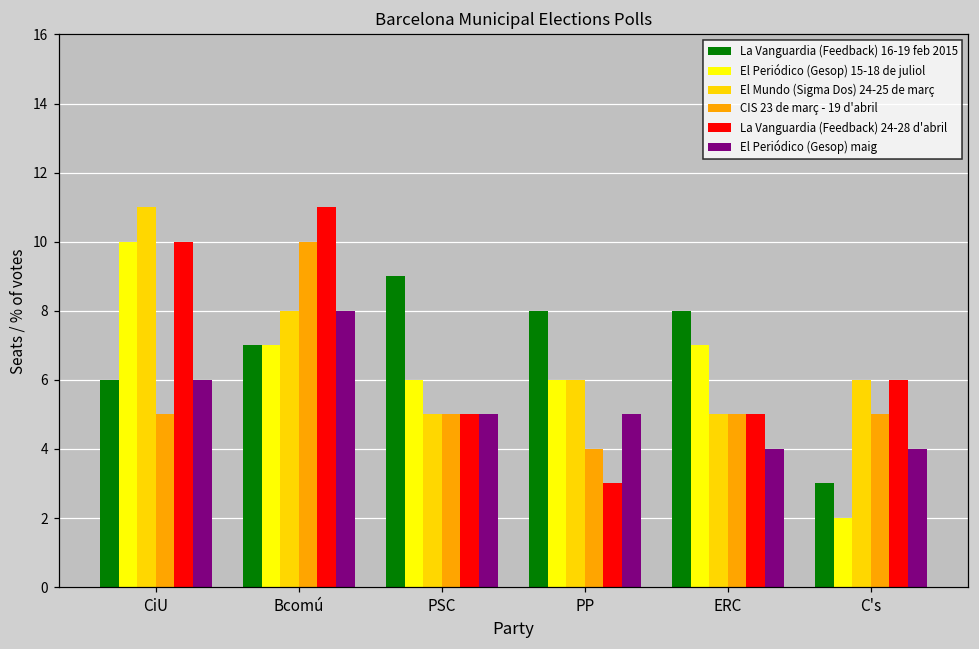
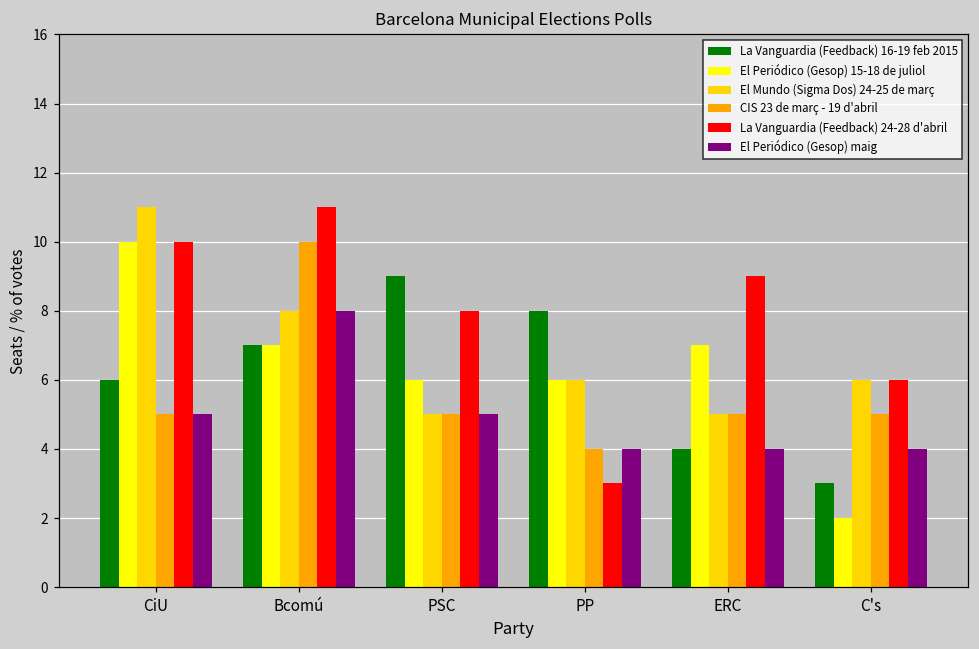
  {
    "La Vanguardia (Feedback) 16-19 feb 2015": {
      "CiU": 6,
      "Bcomú": 7,
      "PSC": 9,
      "PP": 8,
-     "ERC": 8,
+     "ERC": 4,
      "C's": 3
    },
    "La Vanguardia (Feedback) 24-28 d'abril": {
      "CiU": 10,
      "Bcomú": 11,
-     "PSC": 5,
+     "PSC": 8,
      "PP": 3,
-     "ERC": 5,
+     "ERC": 9,
      "C's": 6
    },
    "El Periódico (Gesop) maig": {
-     "CiU": 6,
+     "CiU": 5,
      "Bcomú": 8,
      "PSC": 5,
-     "PP": 5,
+     "PP": 4,
      "ERC": 4,
      "C's": 4
    }
  }
